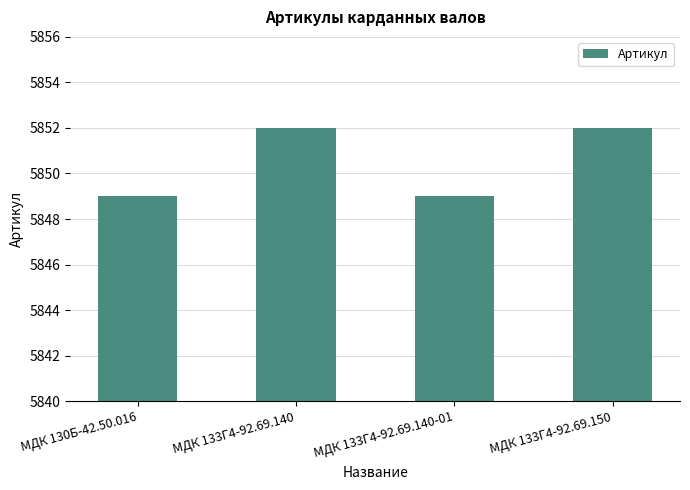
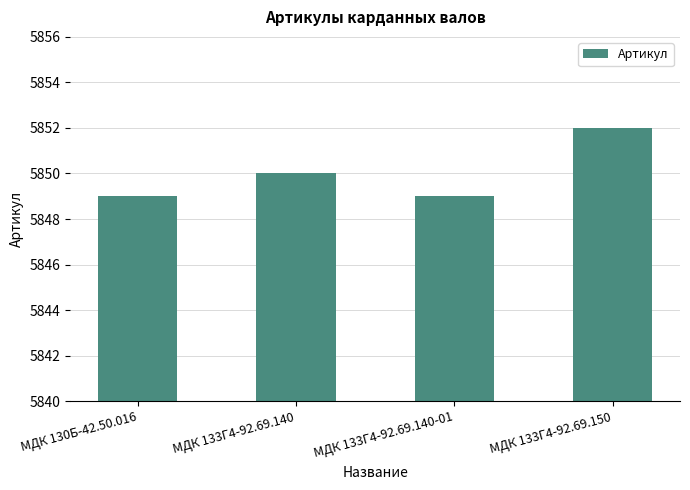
  {
    "МДК 130Б-42.50.016": 5849,
-   "МДК 133Г4-92.69.140": 5852,
+   "МДК 133Г4-92.69.140": 5850,
    "МДК 133Г4-92.69.140-01": 5849,
    "МДК 133Г4-92.69.150": 5852
  }
